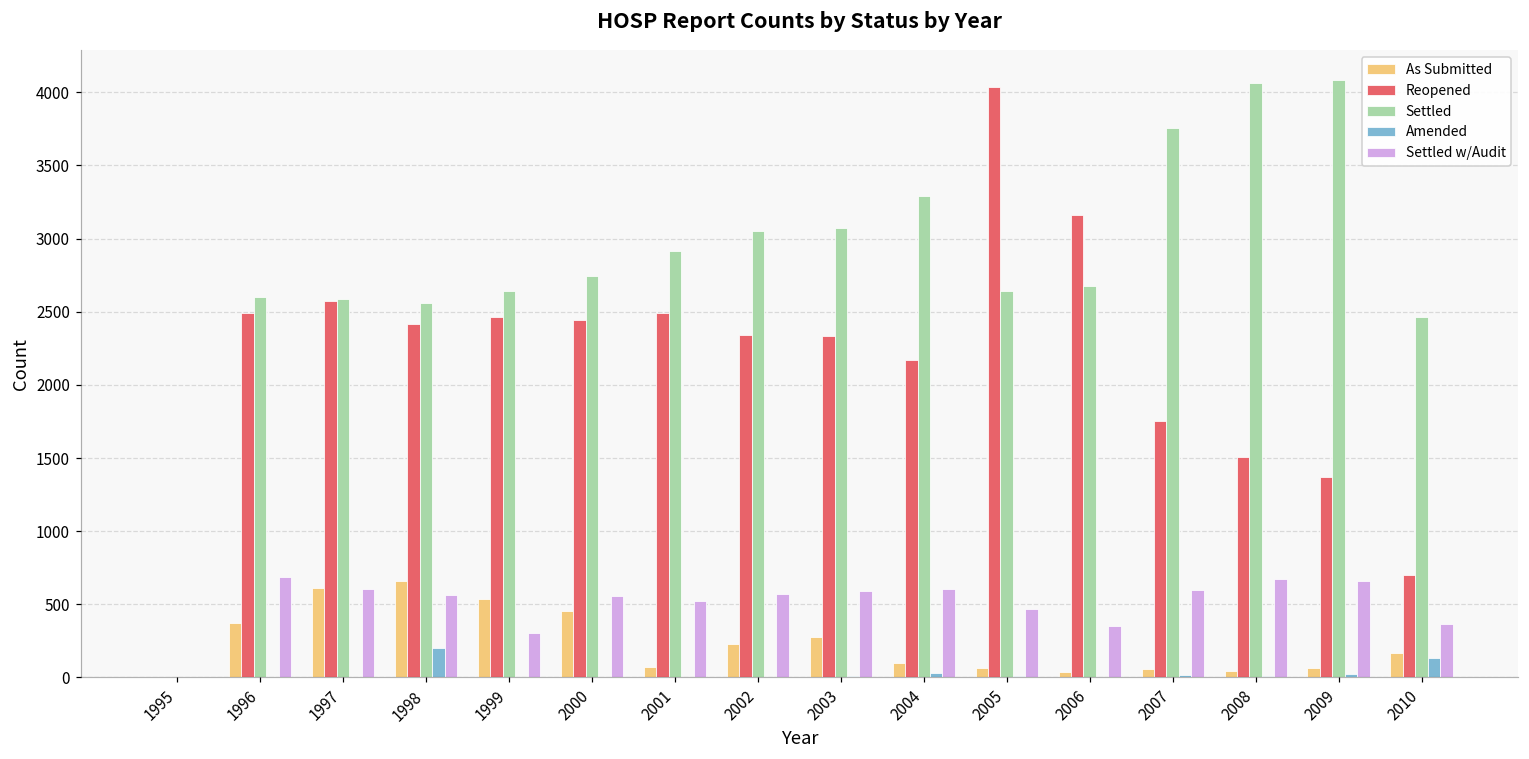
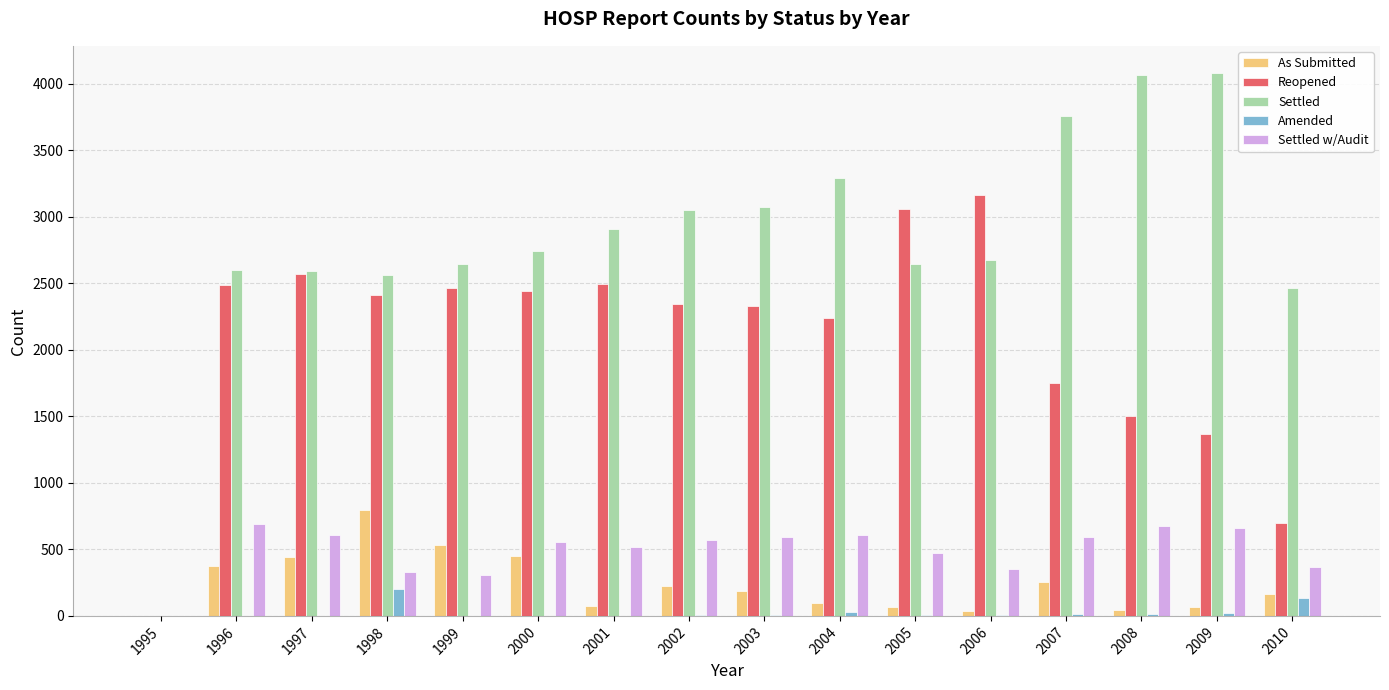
  {
    "As Submitted": {
      "1995": 0,
      "1996": 380,
-     "1997": 610,
-     "1998": 660,
+     "1997": 450,
+     "1998": 790,
      "1999": 530,
      "2000": 450,
      "2001": 70,
      "2002": 230,
-     "2003": 270,
+     "2003": 190,
      "2004": 100,
      "2005": 70,
      "2006": 40,
-     "2007": 60,
+     "2007": 260,
      "2008": 50,
      "2009": 60,
      "2010": 160
    },
    "Reopened": {
      "1995": 0,
      "1996": 2490,
      "1997": 2570,
      "1998": 2410,
      "1999": 2470,
      "2000": 2450,
      "2001": 2490,
      "2002": 2340,
      "2003": 2330,
-     "2004": 2170,
-     "2005": 4040,
+     "2004": 2240,
+     "2005": 3060,
      "2006": 3160,
      "2007": 1750,
      "2008": 1510,
      "2009": 1370,
      "2010": 700
    },
    "Settled": {
      "1996": 2600,
      "1997": 2590,
      "1998": 2560,
      "1999": 2640,
      "2000": 2740,
      "2001": 2910,
      "2002": 3050,
      "2003": 3070,
      "2004": 3290,
      "2005": 2640,
      "2006": 2680,
      "2007": 3760,
      "2008": 4060,
      "2009": 4080,
      "2010": 2460
    },
    "Amended": {
      "1995": 0,
      "1996": 0,
      "1997": 0,
      "1998": 210,
      "1999": 0,
      "2000": 0,
      "2004": 30,
      "2009": 20,
      "2010": 130
    },
    "Settled w/Audit": {
      "1995": 0,
      "1996": 690,
      "1997": 610,
-     "1998": 560,
+     "1998": 330,
      "1999": 310,
      "2000": 560,
      "2001": 520,
      "2002": 570,
      "2003": 590,
      "2004": 610,
      "2005": 470,
      "2006": 350,
      "2007": 600,
      "2008": 680,
      "2009": 660,
      "2010": 370
    }
  }
